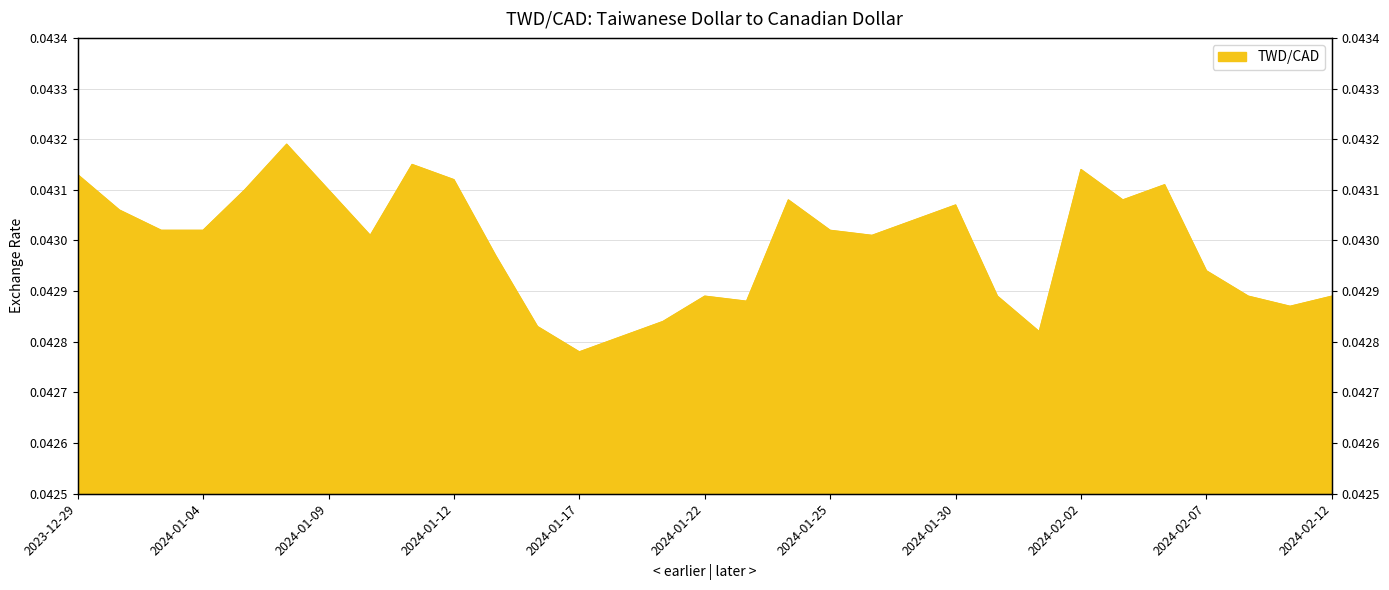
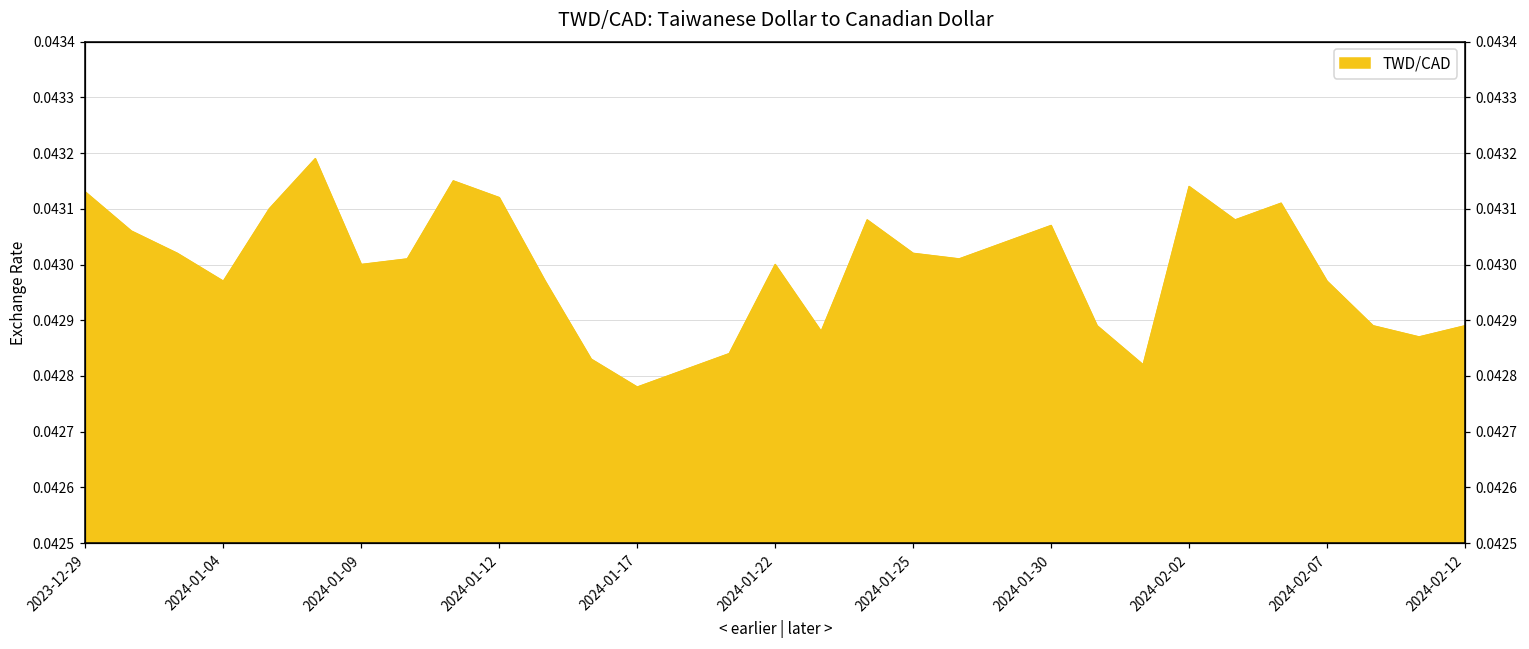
  {
    "2023-12-29": 0.04313,
-   "2024-01-04": 0.04302,
-   "2024-01-09": 0.0431,
+   "2024-01-04": 0.04297,
+   "2024-01-09": 0.0430,
    "2024-01-12": 0.04312,
    "2024-01-17": 0.04278,
-   "2024-01-22": 0.04289,
+   "2024-01-22": 0.04300,
    "2024-01-25": 0.04302,
    "2024-01-30": 0.04307,
    "2024-02-02": 0.04314,
-   "2024-02-07": 0.04294,
+   "2024-02-07": 0.04297,
    "2024-02-12": 0.04289
  }
